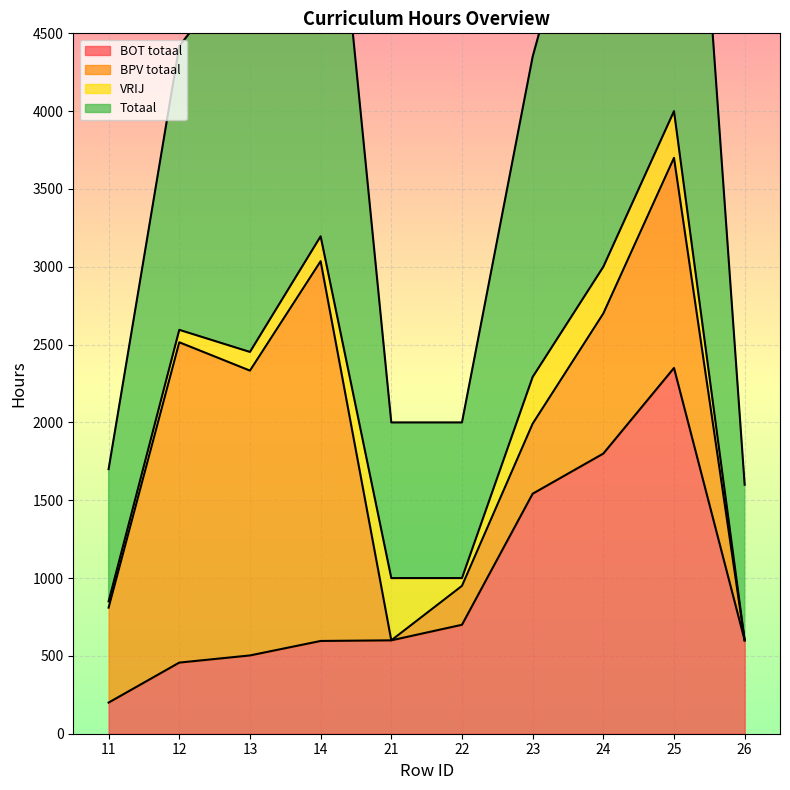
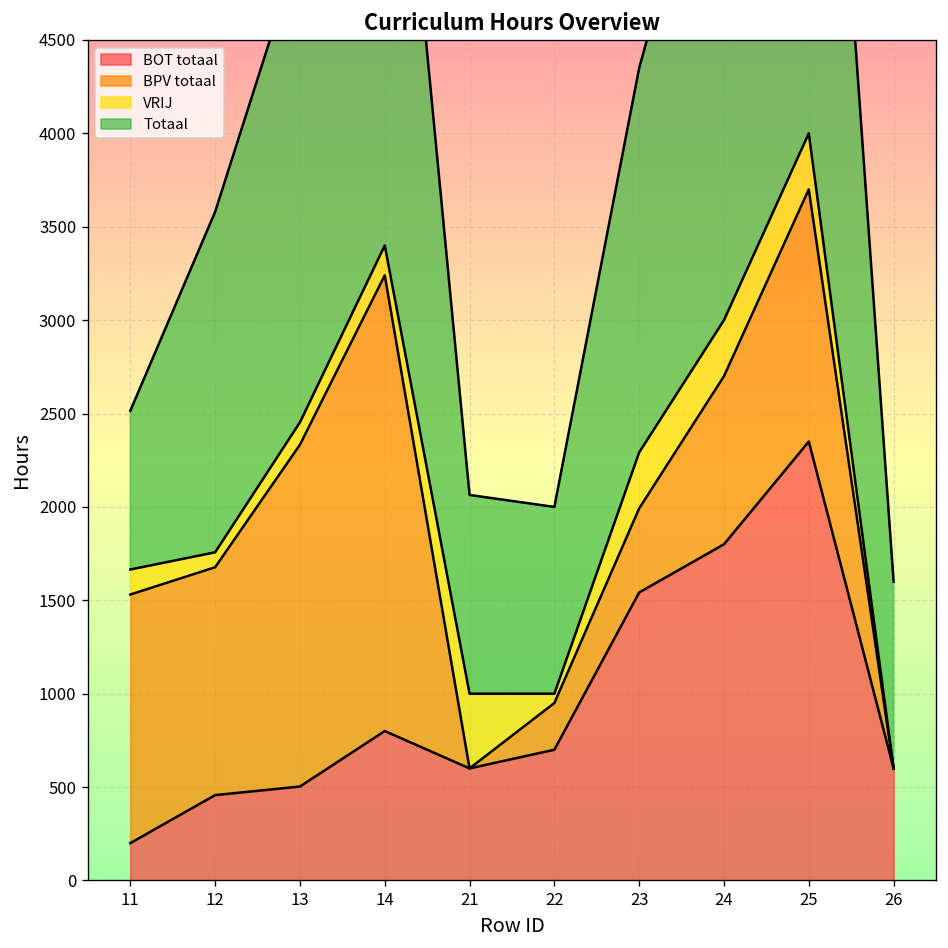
  {
    "BOT totaal": {
      "11": 200,
      "12": 460,
      "13": 500,
-     "14": 600,
+     "14": 800,
      "22": 700,
      "23": 1540,
      "24": 1800,
      "25": 2350
    },
    "BPV totaal": {
-     "11": 610,
-     "12": 2060,
+     "11": 1330,
+     "12": 1220,
      "13": 1830,
      "14": 2440,
      "22": 250,
      "23": 450,
      "24": 900,
      "25": 1350
    },
    "VRIJ": {
-     "11": 40,
+     "11": 130,
      "12": 80,
      "13": 120,
      "14": 160,
      "21": 400,
      "22": 50,
      "23": 300,
      "24": 300,
      "25": 300
    },
    "Totaal": {
      "11": 850,
-     "21": 1000,
+     "21": 1060,
      "22": 1000,
      "23": 2060,
      "26": 1000
    }
  }
